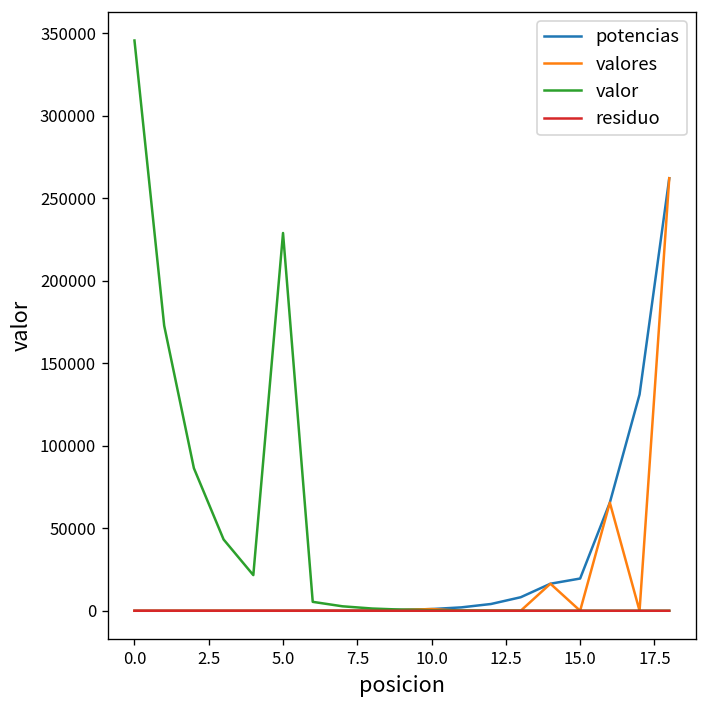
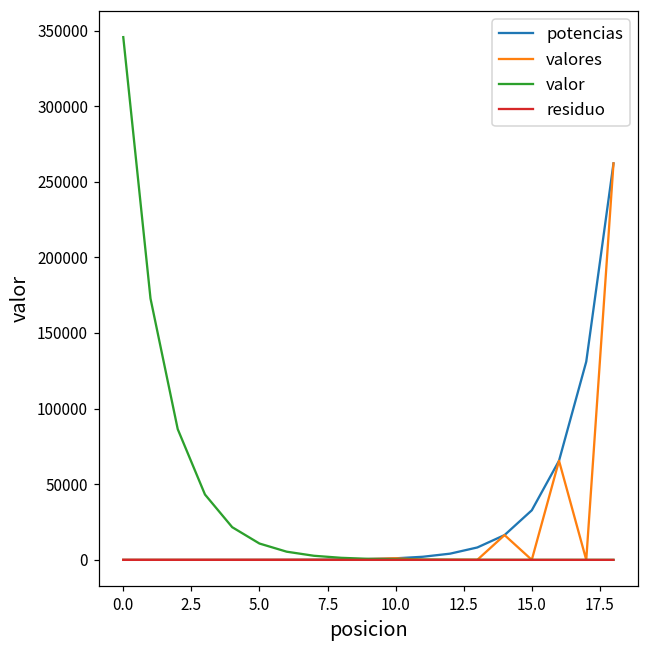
  {
    "potencias": {
-     "15.0": 20000
+     "15.0": 33000
    },
    "valor": {
      "0.0": 346000,
-     "5.0": 229000
+     "5.0": 11000
    }
  }
